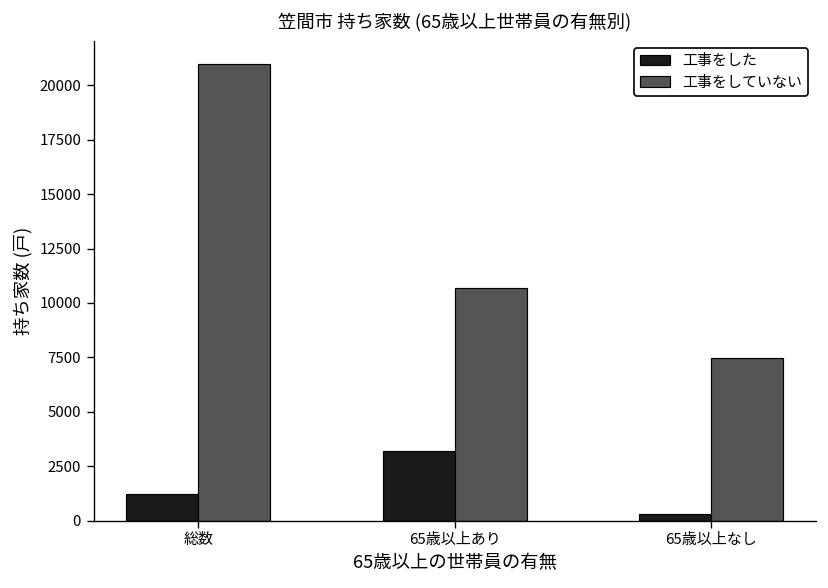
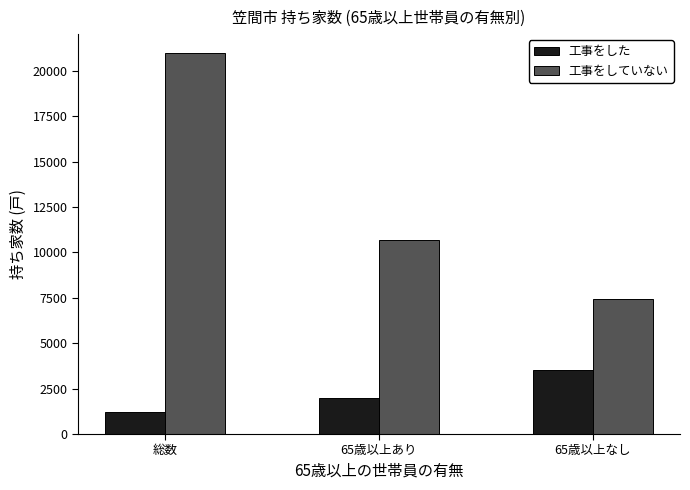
  {
    "工事をした": {
      "総数": 1200,
-     "65歳以上あり": 3200,
-     "65歳以上なし": 300
+     "65歳以上あり": 2000,
+     "65歳以上なし": 3500
    },
    "工事をしていない": {
      "総数": 21000,
      "65歳以上あり": 10700,
      "65歳以上なし": 7500
    }
  }
